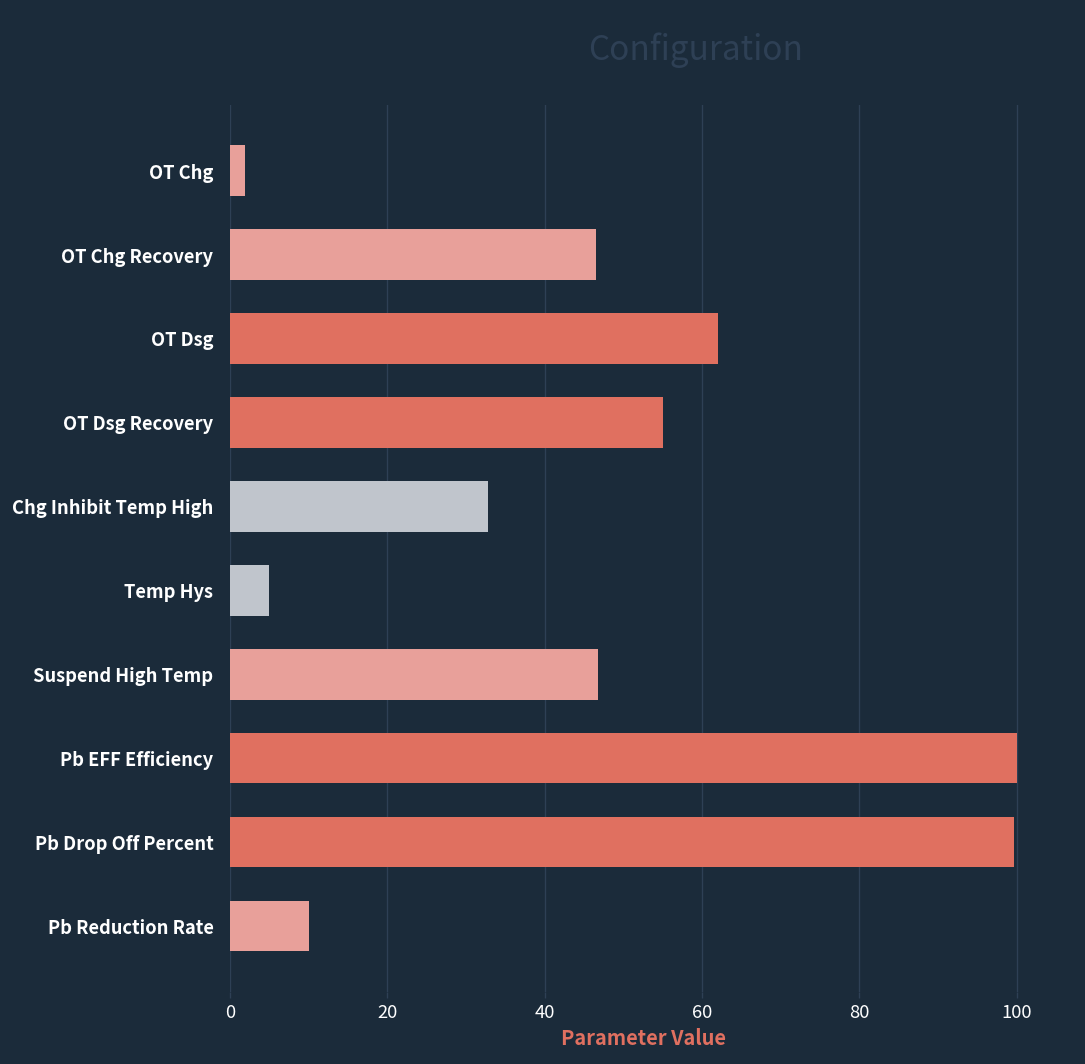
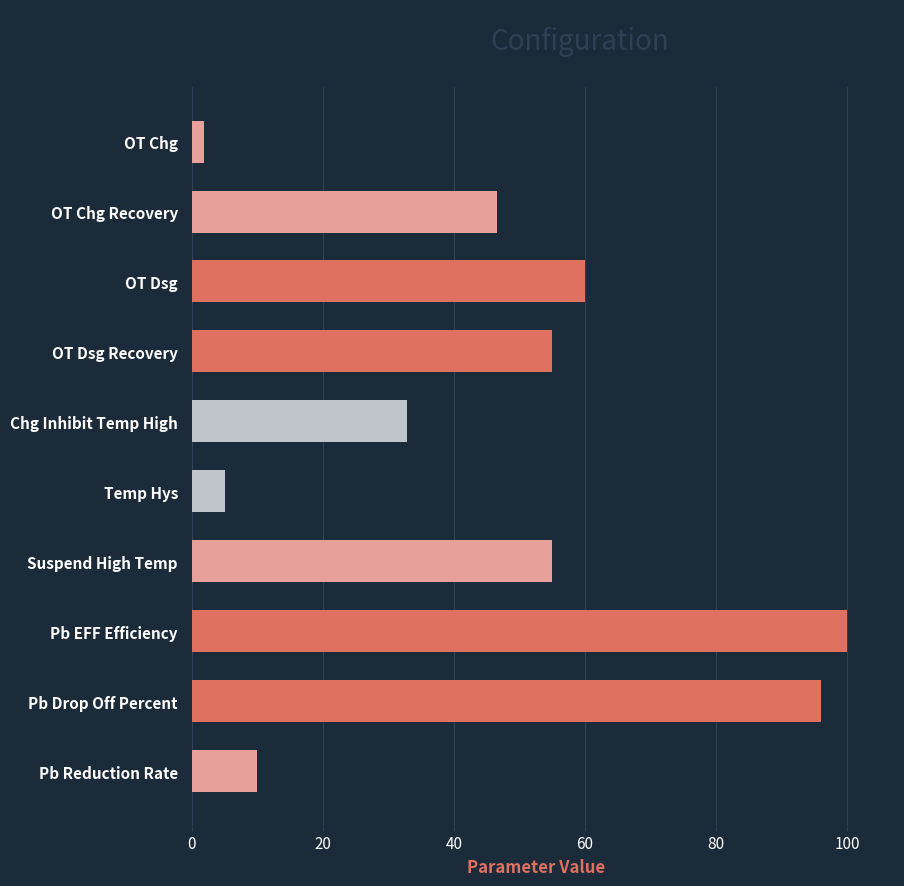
  {
    "OT Chg": 2,
    "OT Chg Recovery": 47,
-   "OT Dsg": 62,
+   "OT Dsg": 60,
    "OT Dsg Recovery": 55,
    "Chg Inhibit Temp High": 33,
    "Temp Hys": 5,
-   "Suspend High Temp": 47,
+   "Suspend High Temp": 55,
    "Pb EFF Efficiency": 100,
-   "Pb Drop Off Percent": 100,
+   "Pb Drop Off Percent": 96,
    "Pb Reduction Rate": 10
  }
